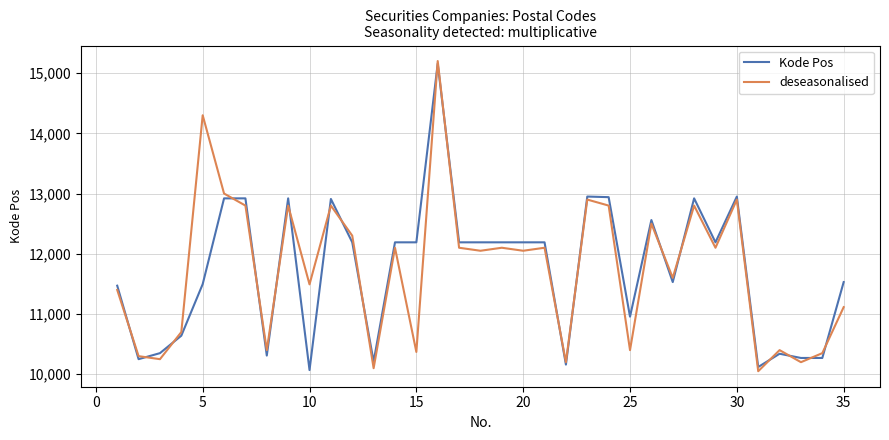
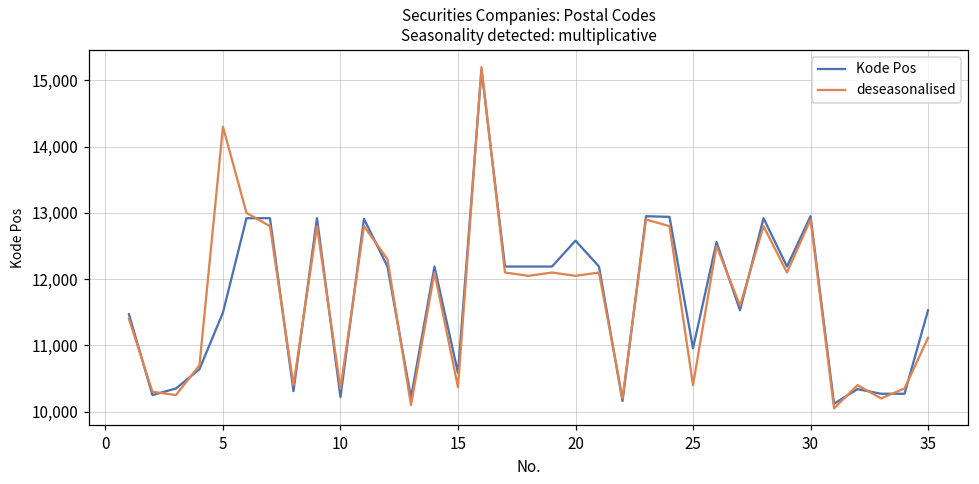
  {
    "Kode Pos": {
      "5": "11,500",
-     "10": "10,100",
-     "15": "12,200",
-     "20": "12,200",
+     "10": "10,200",
+     "15": "10,600",
+     "20": "12,600",
      "25": "11,000",
      "30": "13,000",
      "35": "11,500"
    },
    "deseasonalised": {
      "5": "14,300",
-     "10": "11,500",
+     "10": "10,400",
      "15": "10,400",
      "20": "12,100",
      "25": "10,400",
      "30": "12,900",
      "35": "11,100"
    }
  }
